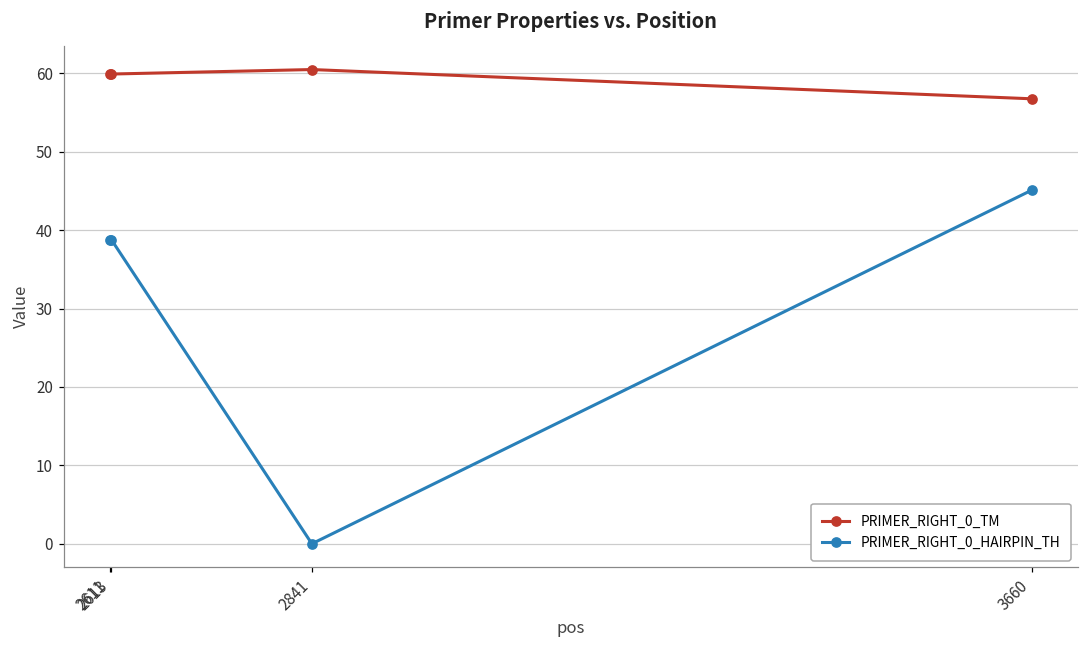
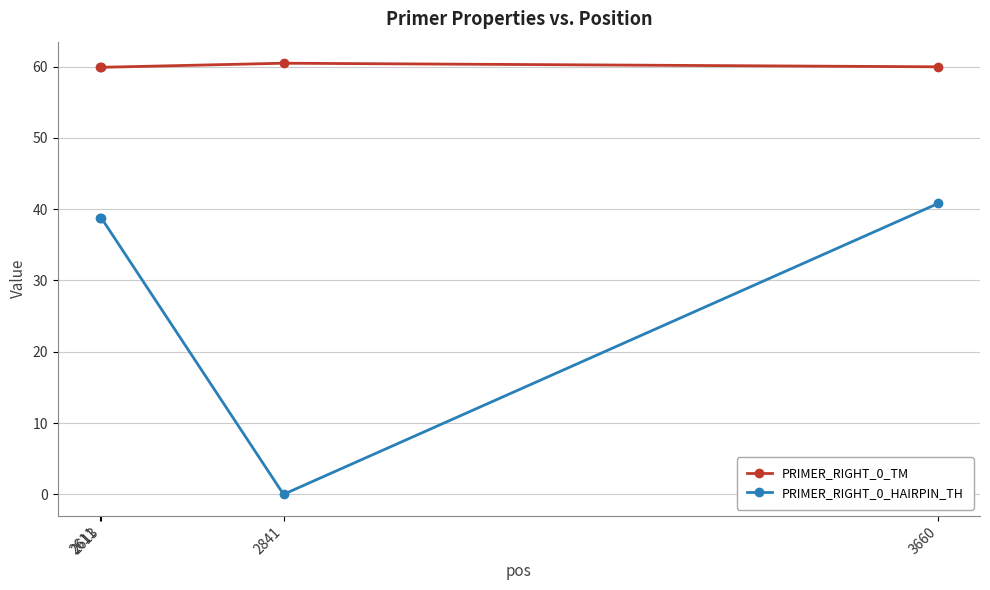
  {
    "PRIMER_RIGHT_0_TM": {
      "2611": 60,
      "2613": 60,
      "2841": 60,
-     "3660": 57
+     "3660": 60
    },
    "PRIMER_RIGHT_0_HAIRPIN_TH": {
      "2611": 39,
      "2613": 39,
      "2841": 0,
-     "3660": 45
+     "3660": 41
    }
  }
